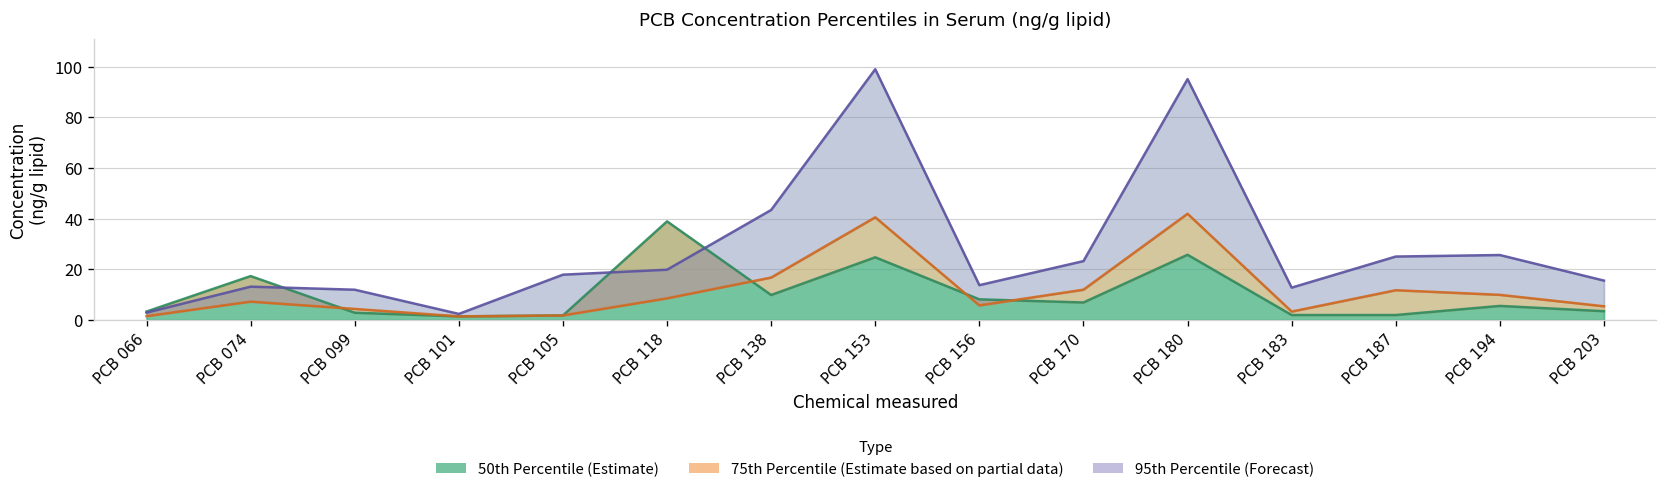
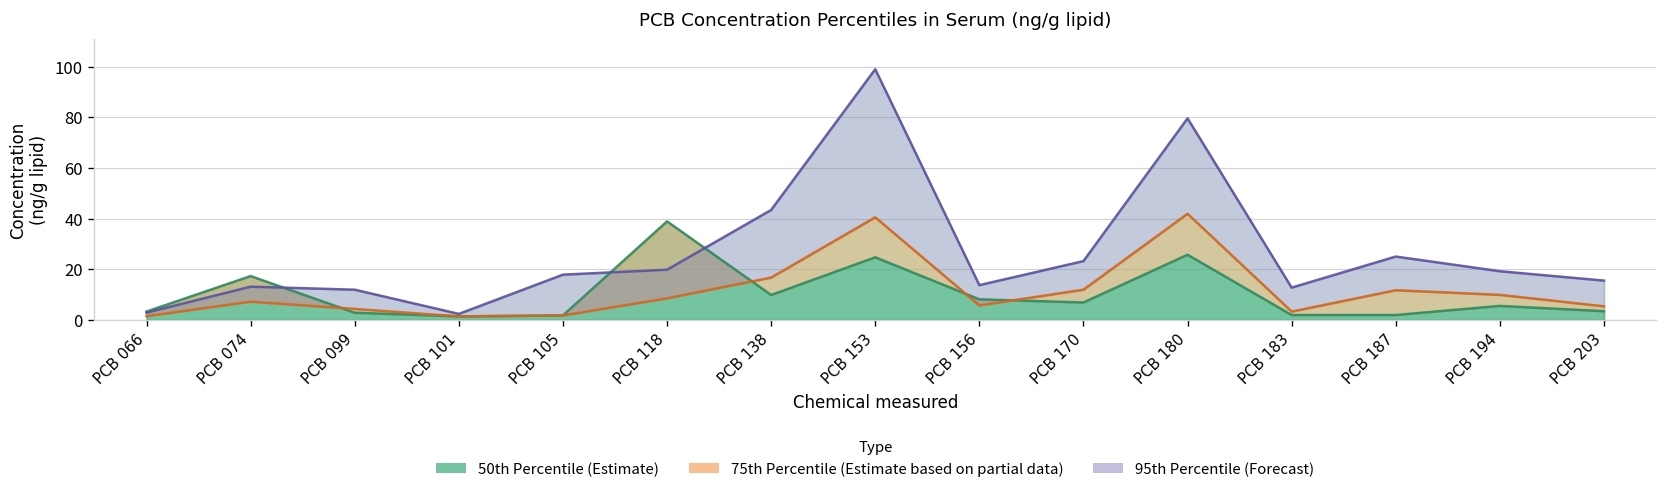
  {
    "50th Percentile (Estimate)": {
      "PCB 099": 3,
      "PCB 138": 10,
      "PCB 153": 25,
      "PCB 170": 7,
      "PCB 180": 26,
      "PCB 183": 2,
      "PCB 187": 2,
      "PCB 194": 6,
      "PCB 203": 3
    },
    "95th Percentile (Forecast)": {
      "PCB 074": 13,
      "PCB 099": 12,
      "PCB 105": 18,
      "PCB 118": 20,
      "PCB 138": 43,
      "PCB 153": 99,
      "PCB 156": 14,
      "PCB 170": 23,
-     "PCB 180": 95,
+     "PCB 180": 80,
      "PCB 183": 13,
      "PCB 187": 25,
-     "PCB 194": 26,
+     "PCB 194": 19,
      "PCB 203": 16
    }
  }
